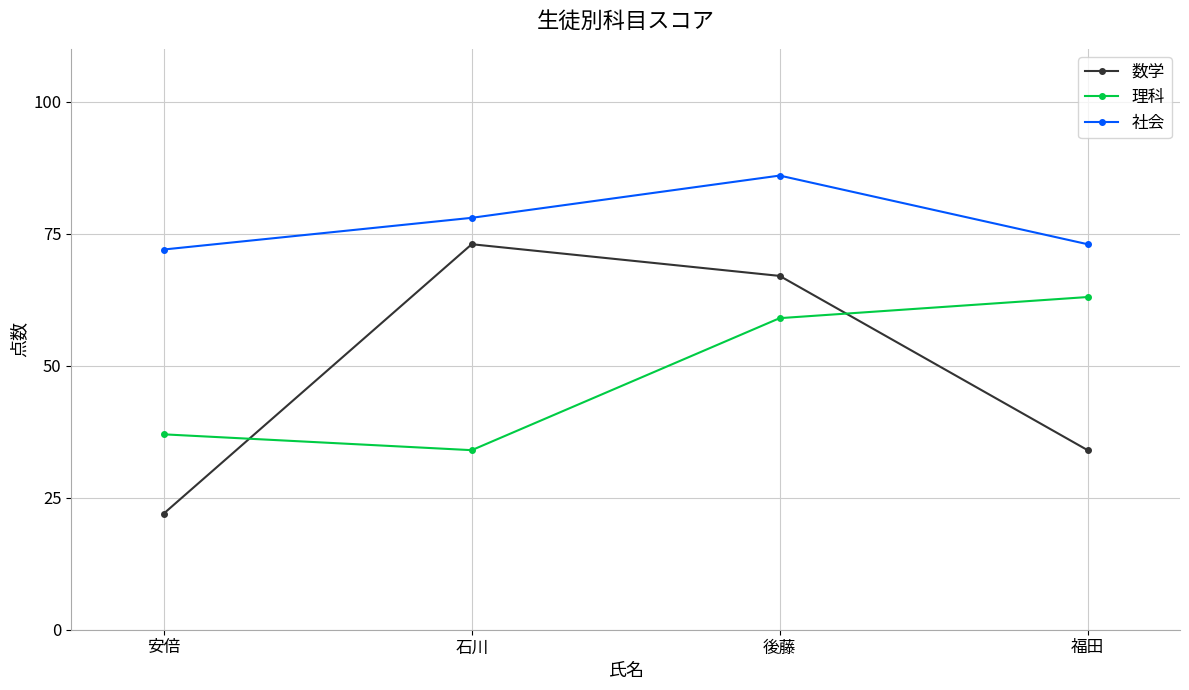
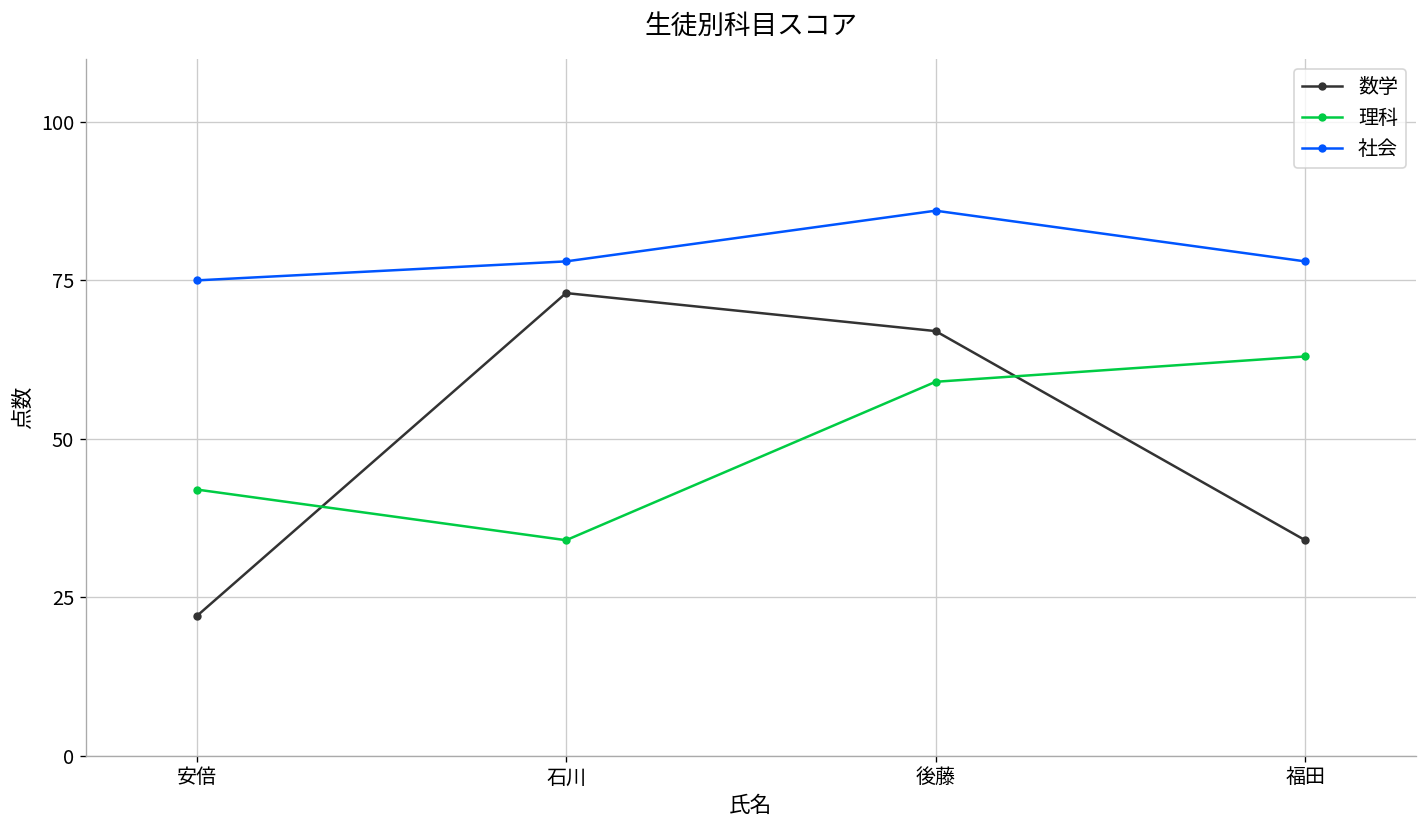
  {
    "数学": {
      "安倍": 22,
      "石川": 73,
      "後藤": 67,
      "福田": 34
    },
    "理科": {
-     "安倍": 37,
+     "安倍": 42,
      "石川": 34,
      "後藤": 59,
      "福田": 63
    },
    "社会": {
-     "安倍": 72,
+     "安倍": 75,
      "石川": 78,
      "後藤": 86,
-     "福田": 73
+     "福田": 78
    }
  }
